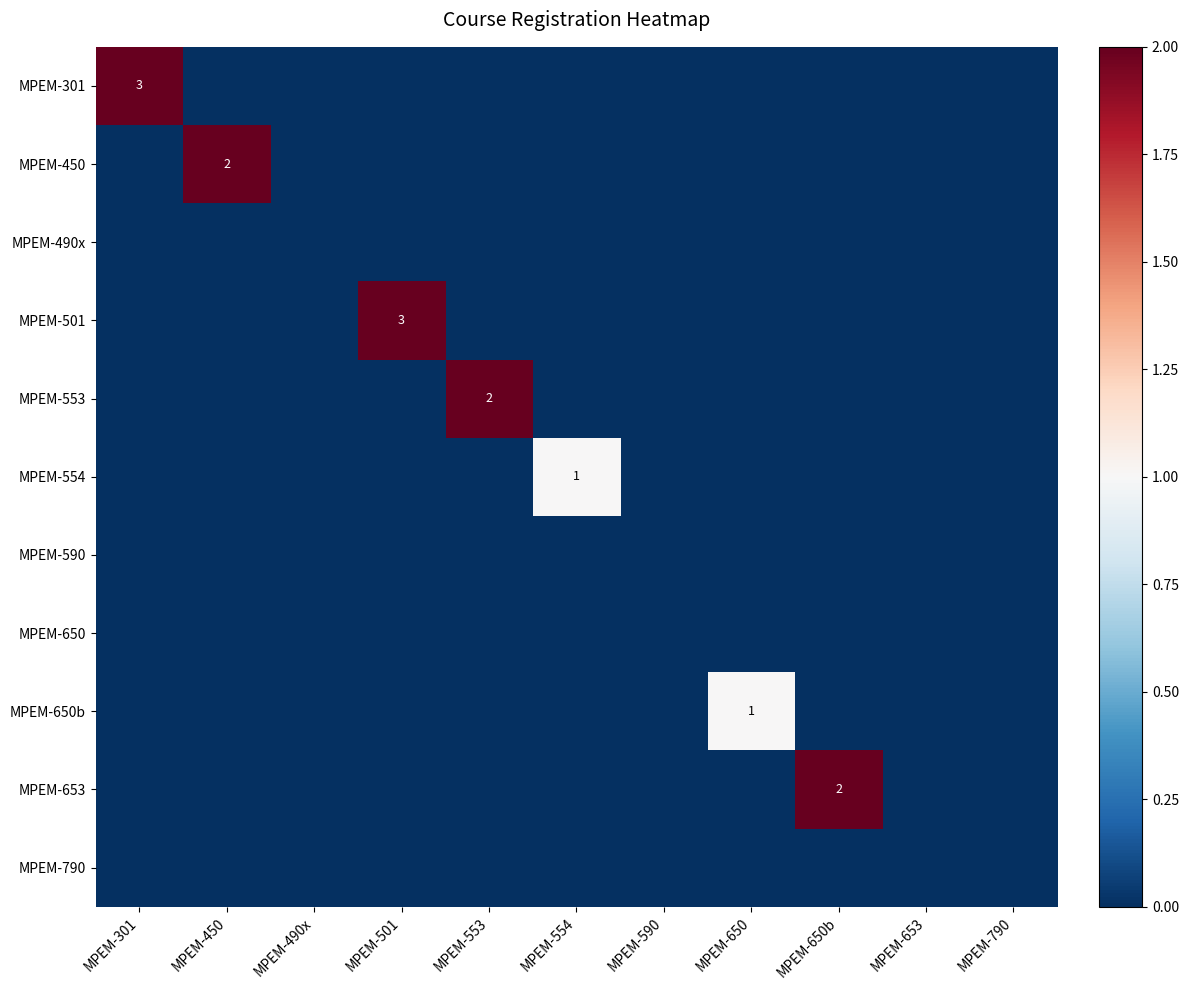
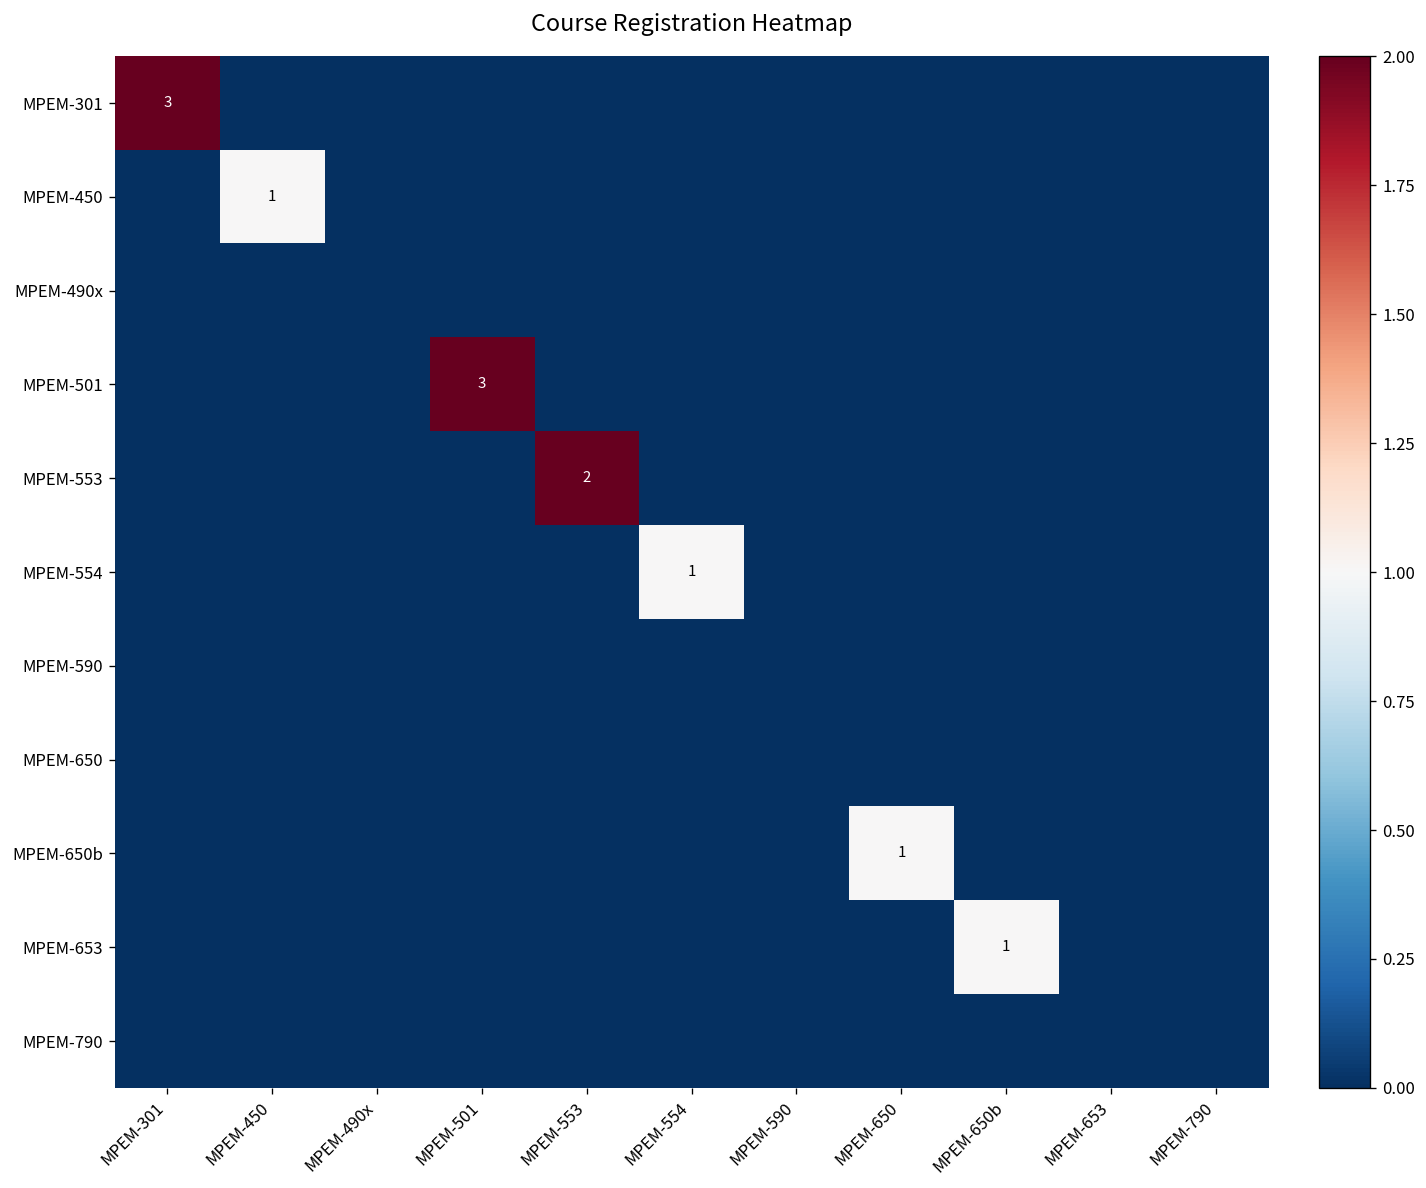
  {
    "MPEM-301": {
      "MPEM-301": 3
    },
    "MPEM-450": {
-     "MPEM-450": 2
+     "MPEM-450": 1
    },
    "MPEM-501": {
      "MPEM-501": 3
    },
    "MPEM-553": {
      "MPEM-553": 2
    },
    "MPEM-554": {
      "MPEM-554": 1
    },
    "MPEM-650b": {
      "MPEM-650": 1
    },
    "MPEM-653": {
-     "MPEM-650b": 2
+     "MPEM-650b": 1
    }
  }
